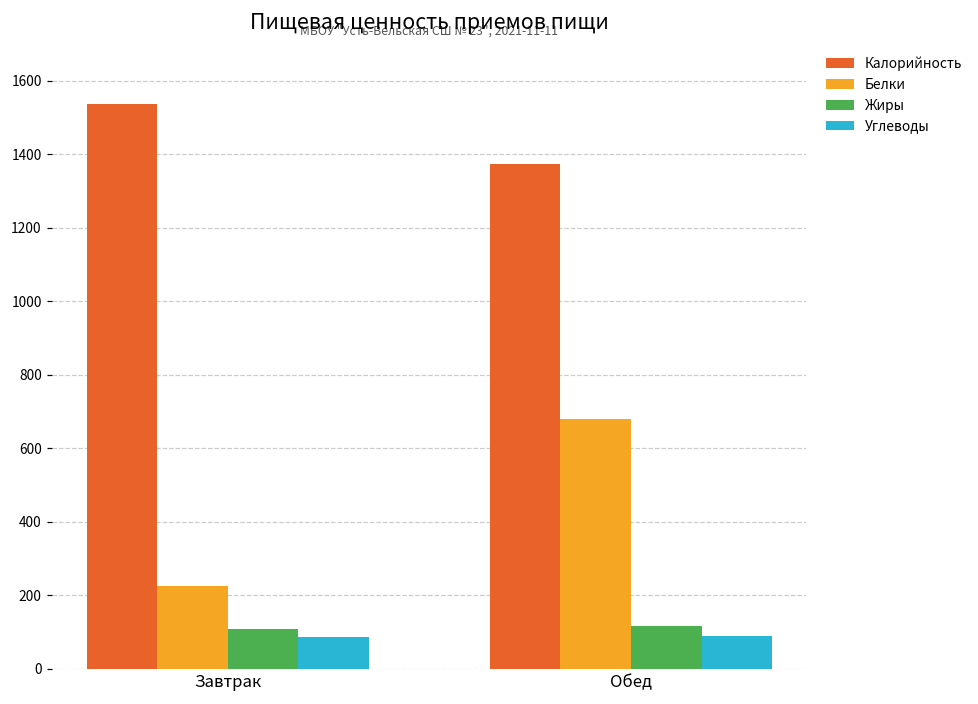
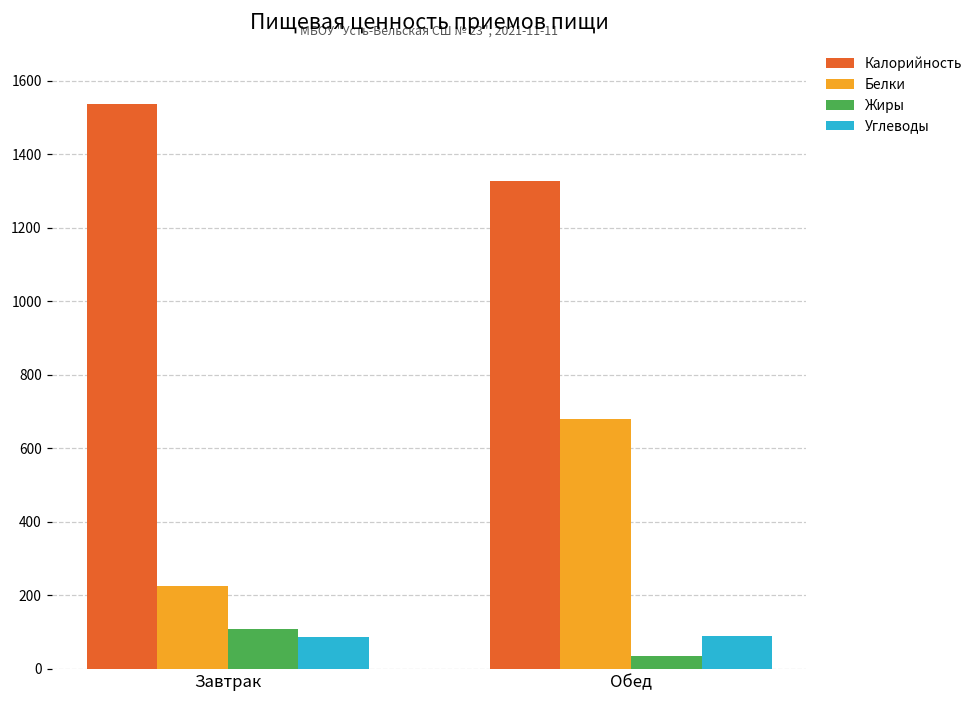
  {
    "Калорийность": {
      "Завтрак": 1540,
-     "Обед": 1370
+     "Обед": 1330
    },
    "Белки": {
      "Завтрак": 220,
      "Обед": 680
    },
    "Жиры": {
      "Завтрак": 110,
-     "Обед": 120
+     "Обед": 40
    },
    "Углеводы": {
      "Завтрак": 90,
      "Обед": 90
    }
  }
